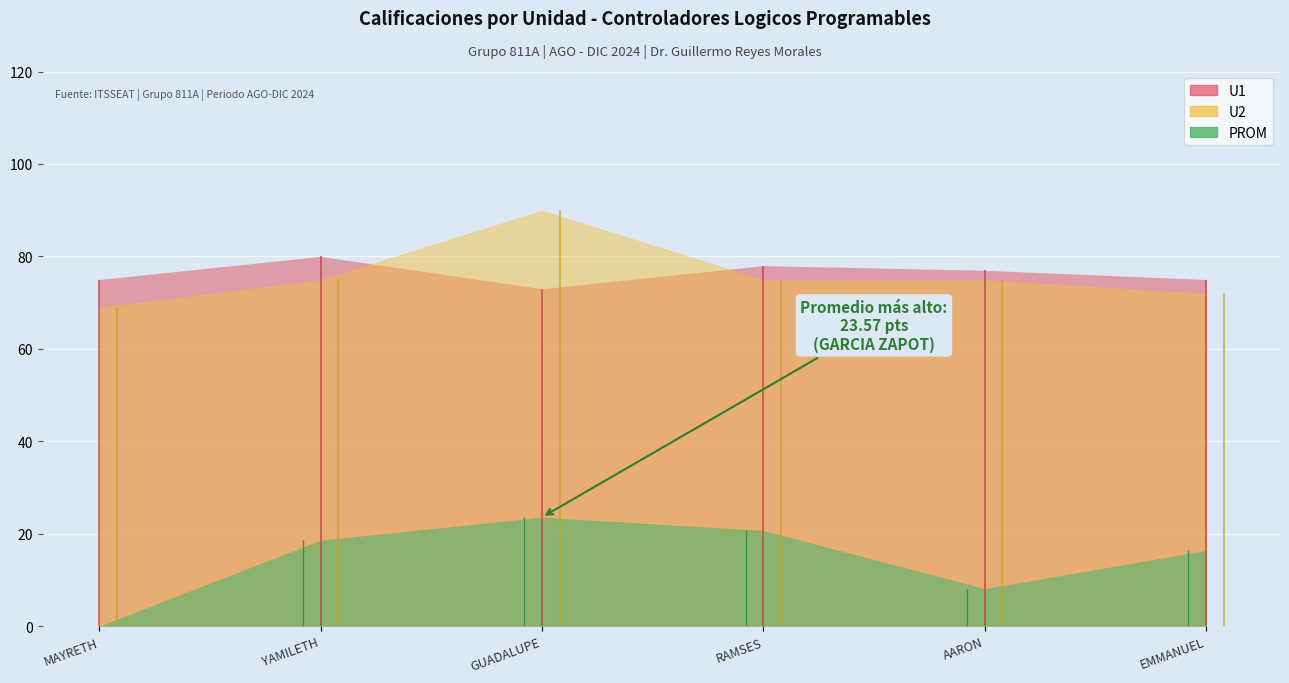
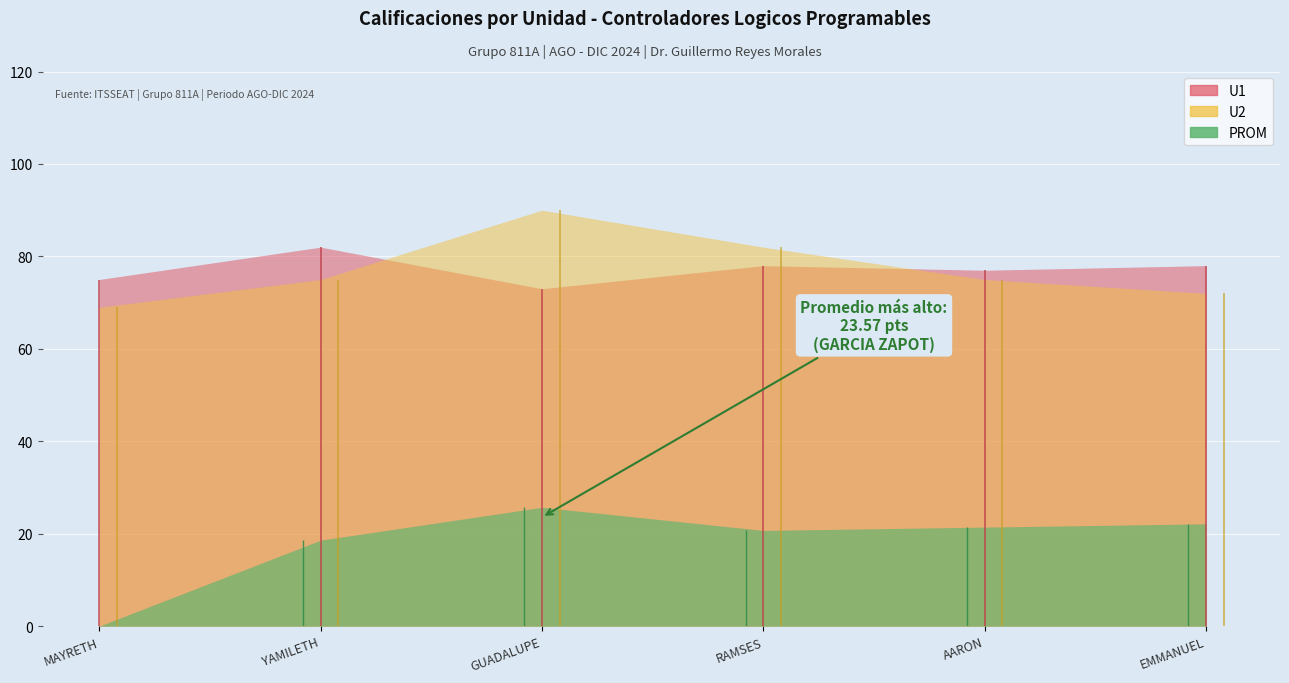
  {
    "U1": {
      "MAYRETH": 75,
-     "YAMILETH": 80,
+     "YAMILETH": 82,
      "GUADALUPE": 73,
      "RAMSES": 78,
      "AARON": 77,
-     "EMMANUEL": 75
+     "EMMANUEL": 78
    },
    "U2": {
      "MAYRETH": 69,
      "YAMILETH": 75,
      "GUADALUPE": 90,
-     "RAMSES": 75,
+     "RAMSES": 82,
      "AARON": 75,
      "EMMANUEL": 72
    },
    "PROM": {
      "MAYRETH": 0,
      "YAMILETH": 19,
-     "GUADALUPE": 24,
+     "GUADALUPE": 26,
      "RAMSES": 21,
-     "AARON": 8,
-     "EMMANUEL": 16
+     "AARON": 21,
+     "EMMANUEL": 22
    }
  }
